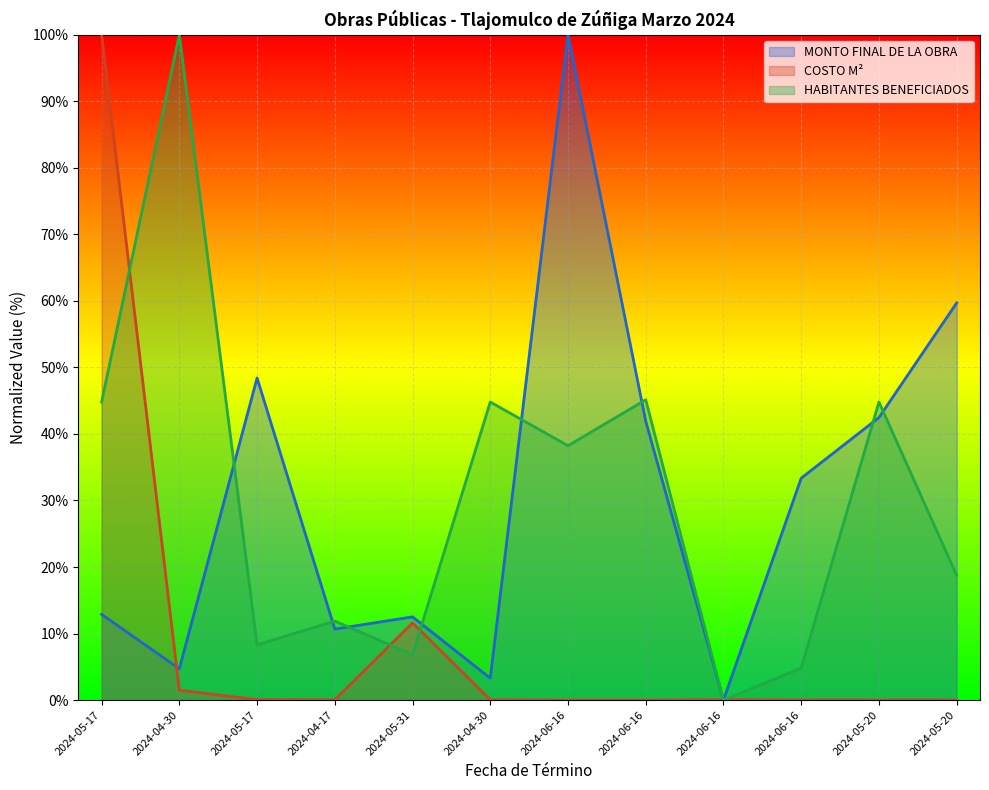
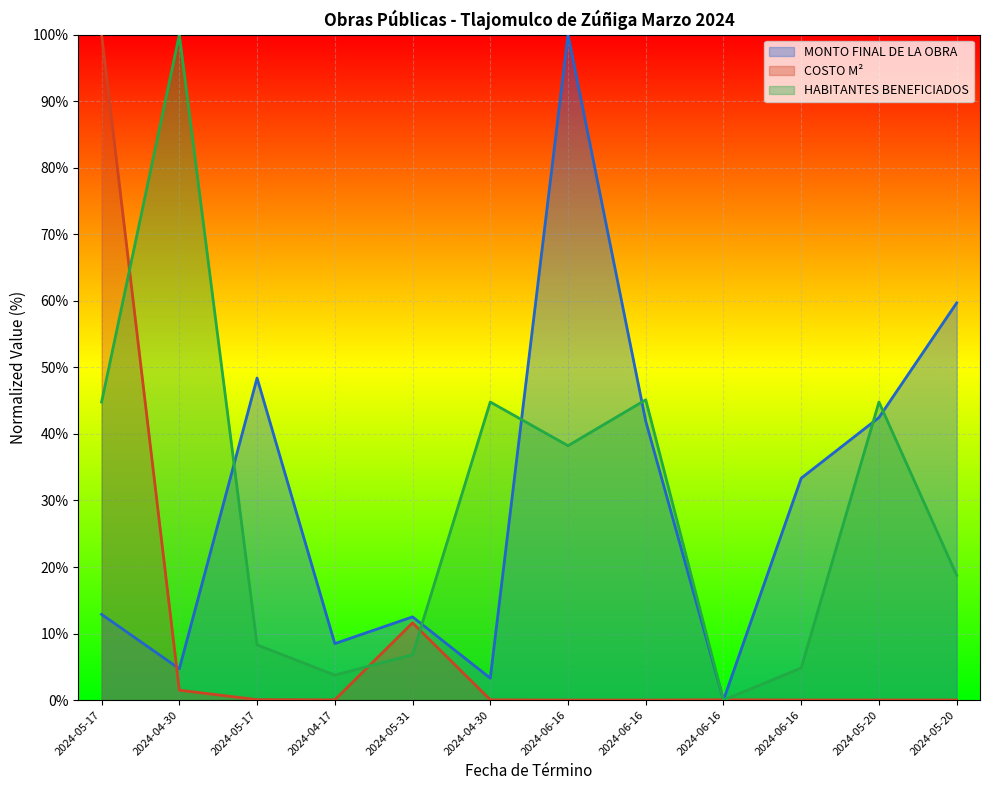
  {
    "MONTO FINAL DE LA OBRA": {
-     "2024-04-17": "11%",
+     "2024-04-17": "8%",
      "2024-05-31": "13%"
    },
    "COSTO M²": {
      "2024-04-17": "0%",
      "2024-05-31": "12%"
    },
    "HABITANTES BENEFICIADOS": {
-     "2024-04-17": "12%",
+     "2024-04-17": "4%",
      "2024-05-31": "7%"
    }
  }
